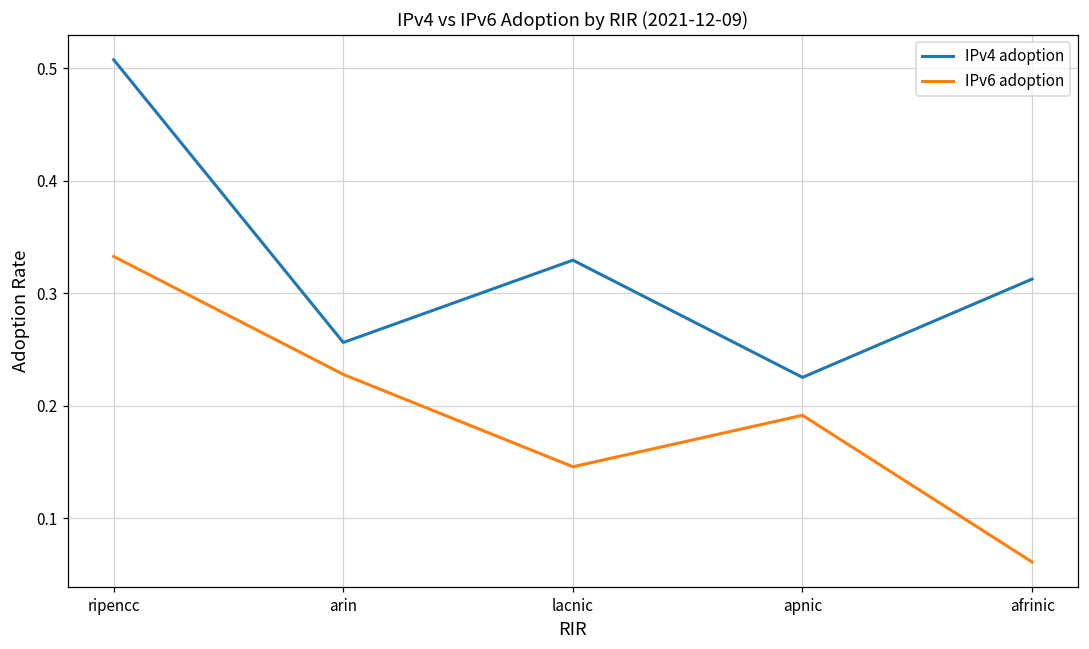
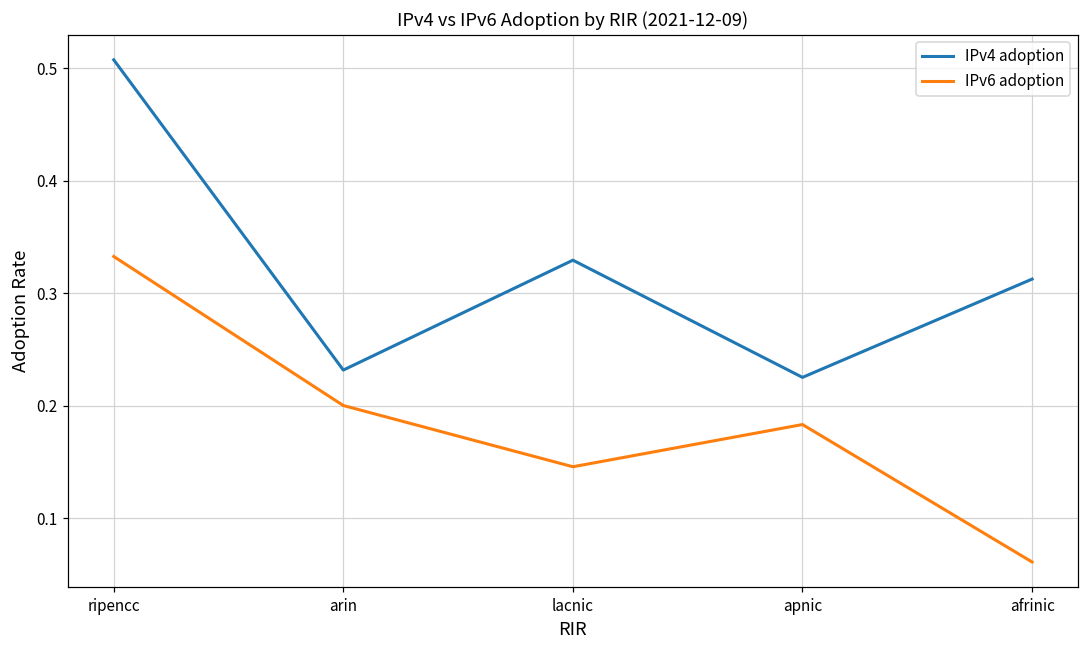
  {
    "IPv4 adoption": {
      "ripencc": 0.507,
-     "arin": 0.256,
+     "arin": 0.232,
      "lacnic": 0.329,
      "apnic": 0.225,
      "afrinic": 0.313
    },
    "IPv6 adoption": {
      "ripencc": 0.333,
-     "arin": 0.228,
+     "arin": 0.200,
      "lacnic": 0.146,
-     "apnic": 0.192,
+     "apnic": 0.183,
      "afrinic": 0.061
    }
  }
